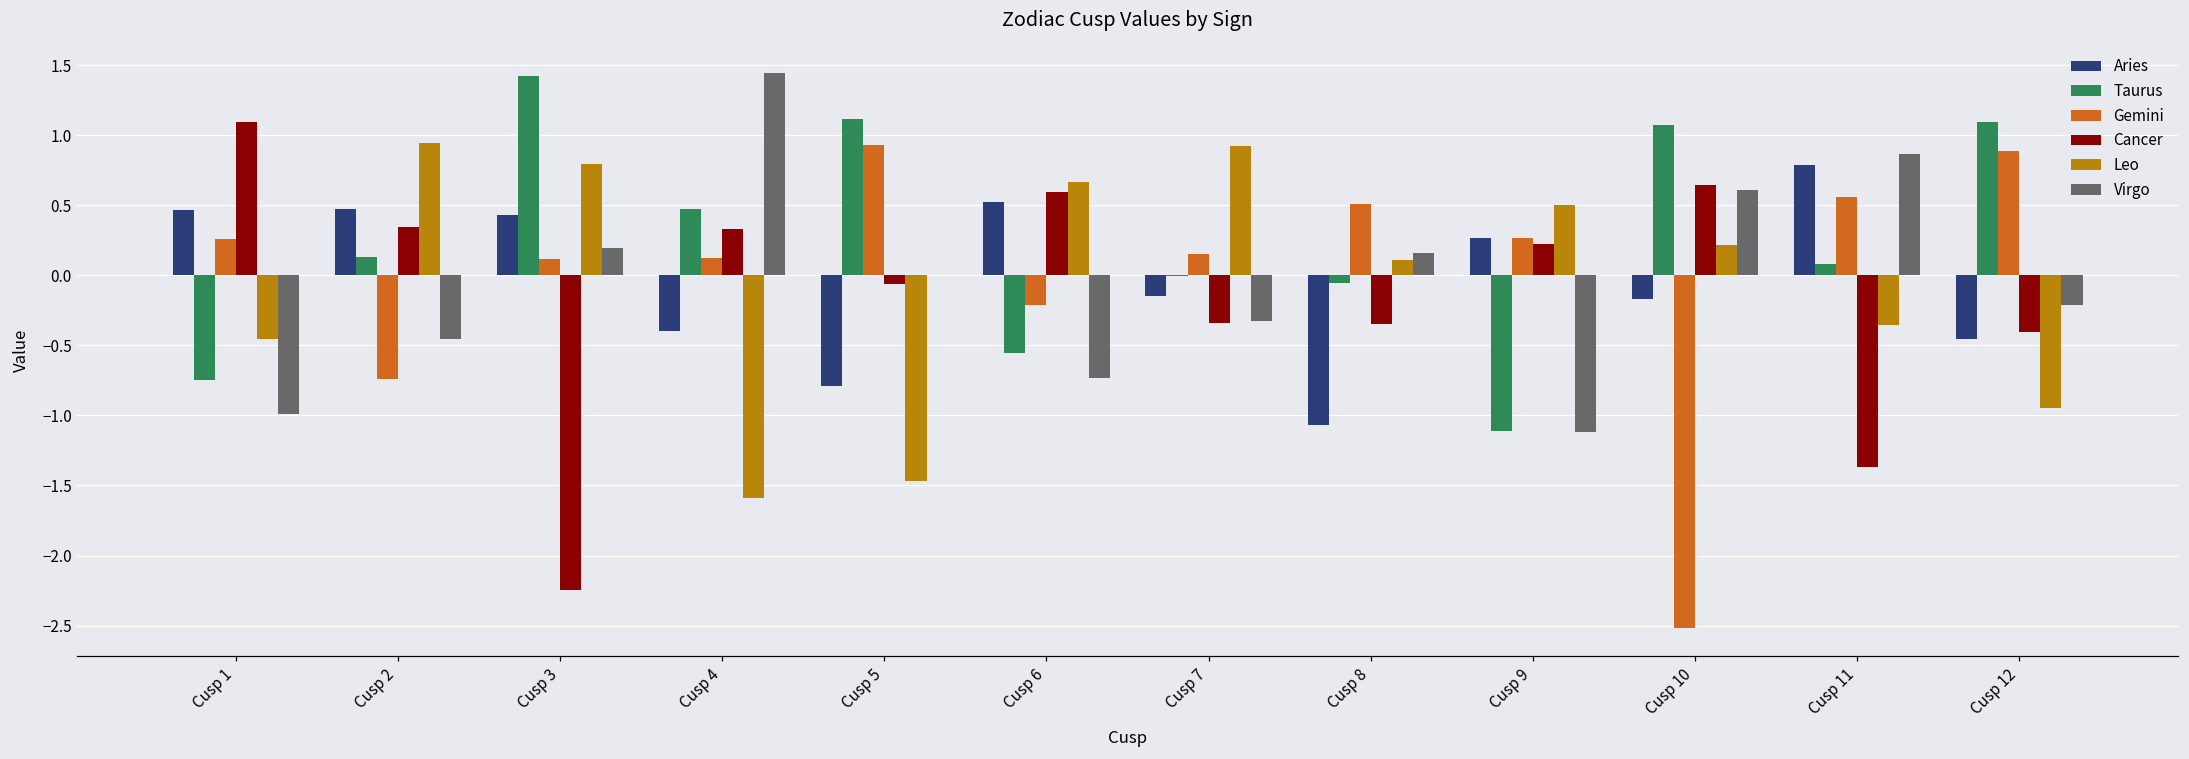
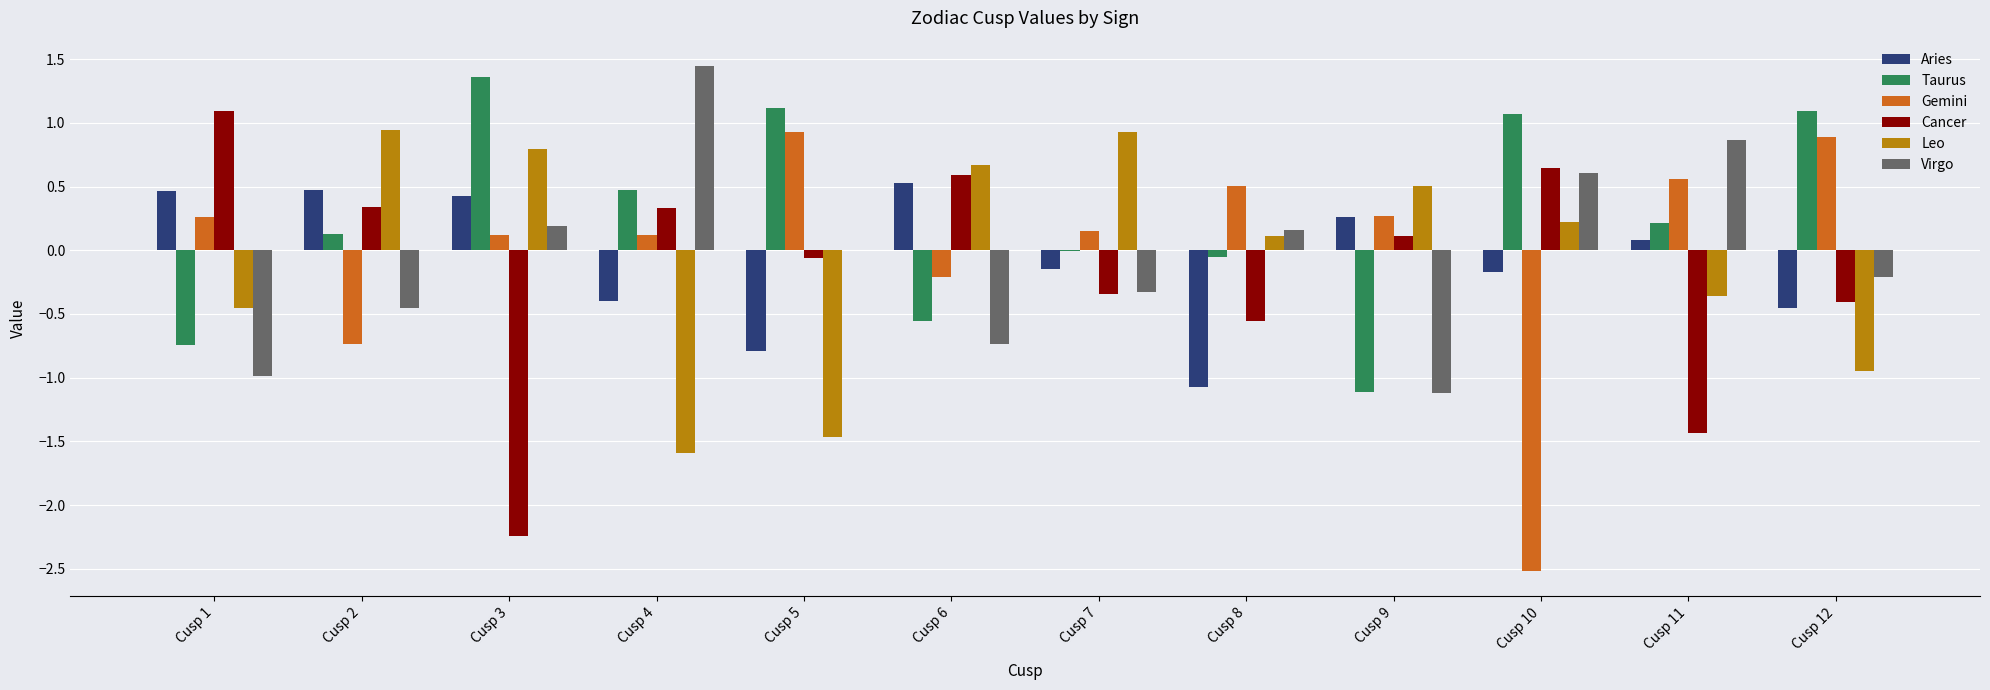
  {
    "Aries": {
      "Cusp 1": 0.47,
      "Cusp 2": 0.47,
      "Cusp 3": 0.43,
      "Cusp 4": -0.40,
      "Cusp 5": -0.79,
      "Cusp 6": 0.53,
      "Cusp 7": -0.15,
      "Cusp 8": -1.07,
      "Cusp 9": 0.26,
      "Cusp 10": -0.17,
-     "Cusp 11": 0.78,
+     "Cusp 11": 0.08,
      "Cusp 12": -0.45
    },
    "Taurus": {
      "Cusp 1": -0.75,
      "Cusp 2": 0.13,
-     "Cusp 3": 1.43,
+     "Cusp 3": 1.36,
      "Cusp 4": 0.47,
      "Cusp 5": 1.12,
      "Cusp 6": -0.55,
      "Cusp 8": -0.05,
      "Cusp 9": -1.11,
      "Cusp 10": 1.07,
-     "Cusp 11": 0.08,
+     "Cusp 11": 0.21,
      "Cusp 12": 1.10
    },
    "Cancer": {
      "Cusp 1": 1.09,
      "Cusp 2": 0.34,
      "Cusp 3": -2.25,
      "Cusp 4": 0.33,
      "Cusp 5": -0.06,
      "Cusp 6": 0.59,
      "Cusp 7": -0.34,
-     "Cusp 8": -0.35,
-     "Cusp 9": 0.22,
+     "Cusp 8": -0.56,
+     "Cusp 9": 0.12,
      "Cusp 10": 0.64,
-     "Cusp 11": -1.37,
+     "Cusp 11": -1.43,
      "Cusp 12": -0.41
    },
    "Virgo": {
      "Cusp 1": -0.99,
      "Cusp 2": -0.45,
      "Cusp 3": 0.19,
      "Cusp 4": 1.45,
      "Cusp 6": -0.74,
      "Cusp 7": -0.33,
      "Cusp 8": 0.16,
      "Cusp 9": -1.12,
      "Cusp 10": 0.61,
      "Cusp 11": 0.87,
      "Cusp 12": -0.21
    }
  }
